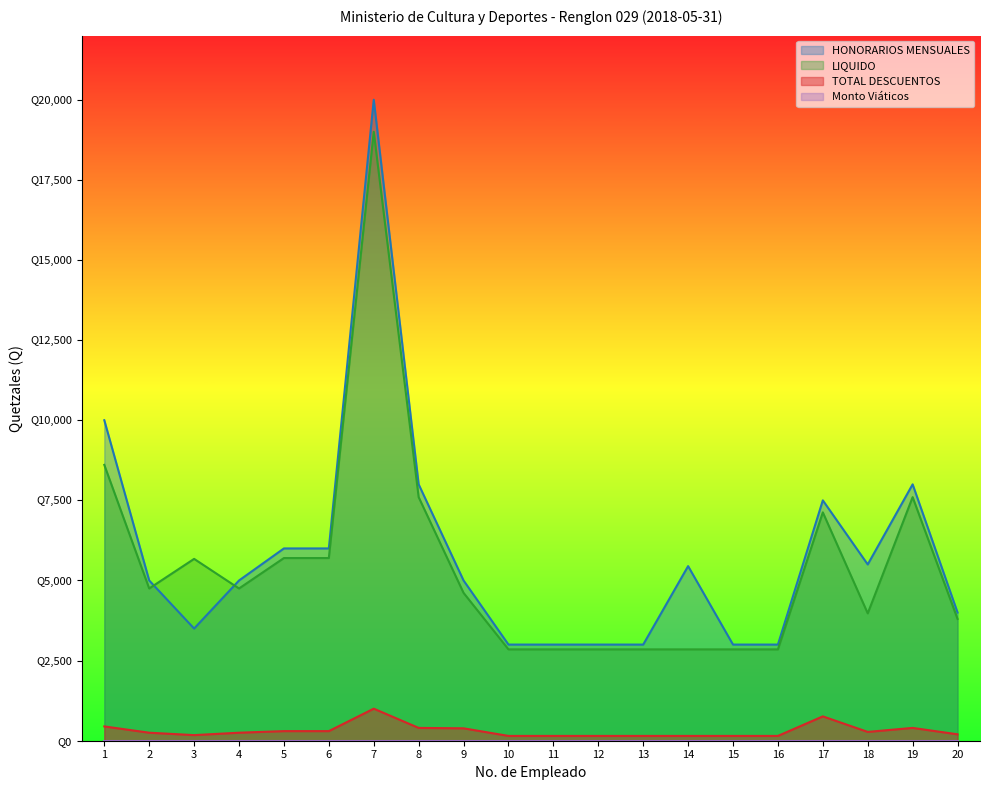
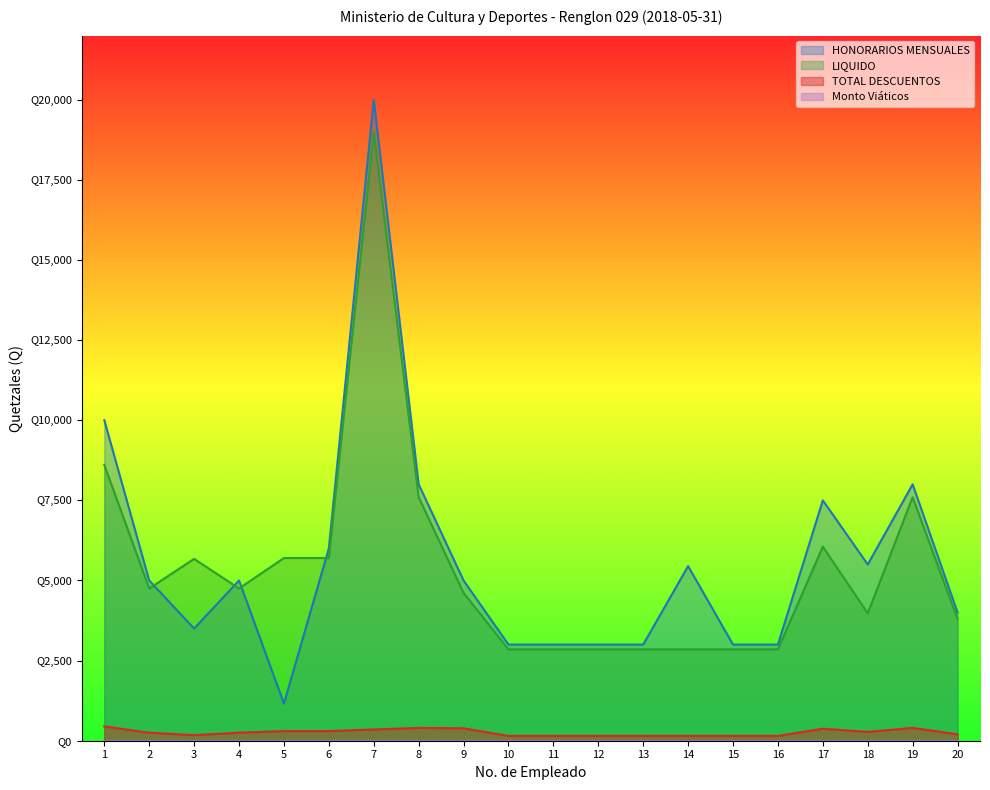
  {
    "HONORARIOS MENSUALES": {
      "1": "Q10,000",
      "2": "Q5,000",
      "3": "Q3,500",
      "4": "Q5,000",
-     "5": "Q6,000",
+     "5": "Q1,200",
      "6": "Q6,000",
      "7": "Q20,000",
      "8": "Q8,000",
      "9": "Q5,000",
      "10": "Q3,000",
      "11": "Q3,000",
      "12": "Q3,000",
      "13": "Q3,000",
      "14": "Q5,400",
      "15": "Q3,000",
      "16": "Q3,000",
      "17": "Q7,500",
      "18": "Q5,500",
      "19": "Q8,000",
      "20": "Q4,000"
    },
    "LIQUIDO": {
      "1": "Q8,600",
      "2": "Q4,800",
      "3": "Q5,700",
      "4": "Q4,800",
      "5": "Q5,700",
      "6": "Q5,700",
      "7": "Q19,000",
      "8": "Q7,600",
      "9": "Q4,600",
      "10": "Q2,900",
      "11": "Q2,900",
      "12": "Q2,900",
      "13": "Q2,900",
      "14": "Q2,900",
      "15": "Q2,900",
      "16": "Q2,900",
-     "17": "Q7,100",
+     "17": "Q6,100",
      "18": "Q4,000",
      "19": "Q7,600",
      "20": "Q3,800"
    },
    "TOTAL DESCUENTOS": {
      "1": "Q400",
      "2": "Q300",
      "3": "Q200",
      "4": "Q300",
      "5": "Q300",
      "6": "Q300",
-     "7": "Q1,000",
+     "7": "Q400",
      "8": "Q400",
      "9": "Q400",
      "10": "Q200",
      "11": "Q200",
      "12": "Q200",
      "13": "Q200",
      "14": "Q200",
      "15": "Q200",
      "16": "Q200",
-     "17": "Q800",
+     "17": "Q400",
      "18": "Q300",
      "19": "Q400",
      "20": "Q200"
    },
    "Monto Viáticos": {
      "1": "Q0",
      "2": "Q0",
      "3": "Q0",
      "4": "Q0",
      "5": "Q0",
      "6": "Q0",
      "7": "Q0",
      "8": "Q0",
      "9": "Q0",
      "10": "Q0",
      "11": "Q0",
      "12": "Q0",
      "13": "Q0",
      "14": "Q0",
      "15": "Q0",
      "16": "Q0",
      "17": "Q0",
      "18": "Q0",
      "19": "Q0",
      "20": "Q0"
    }
  }
